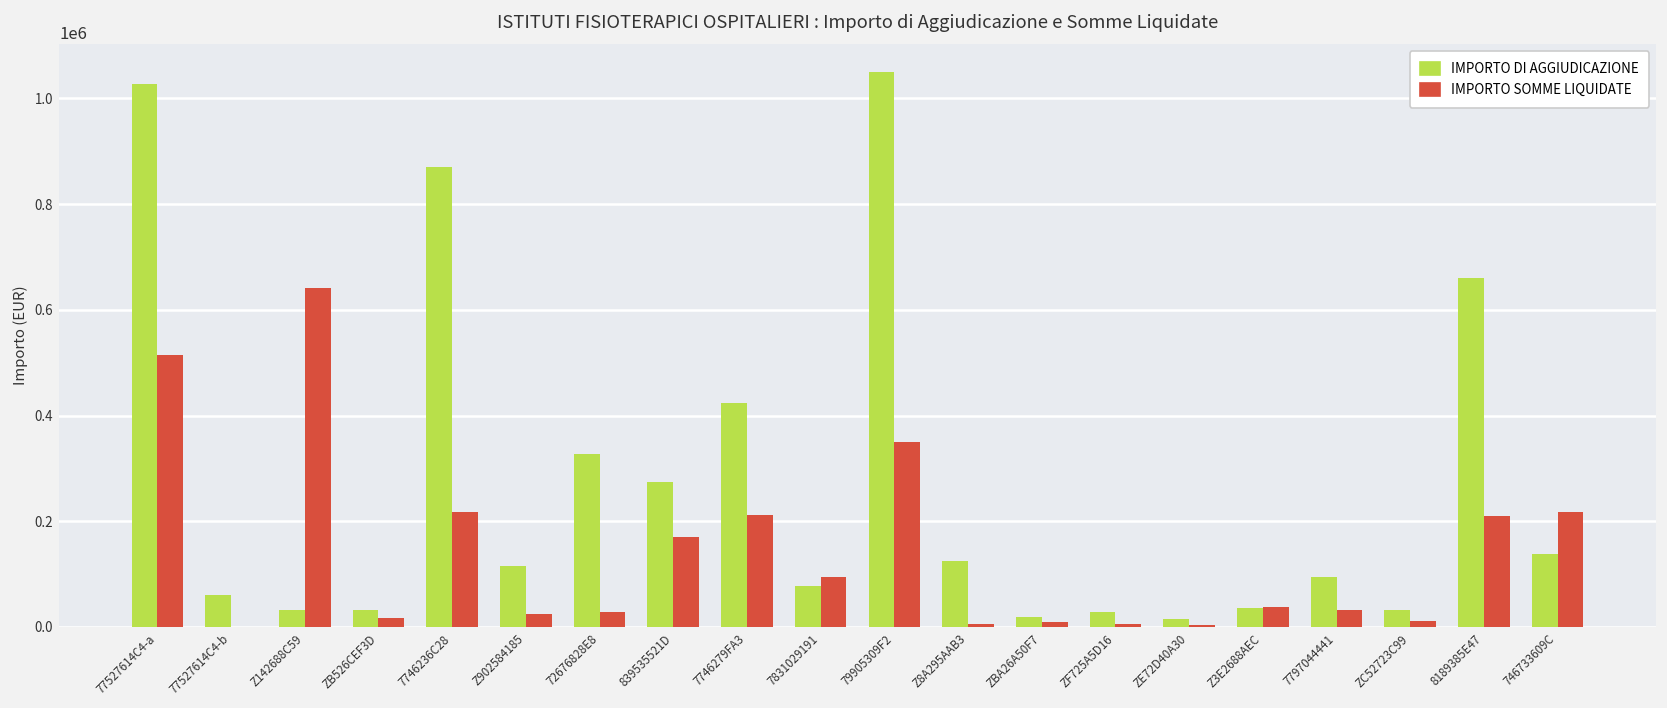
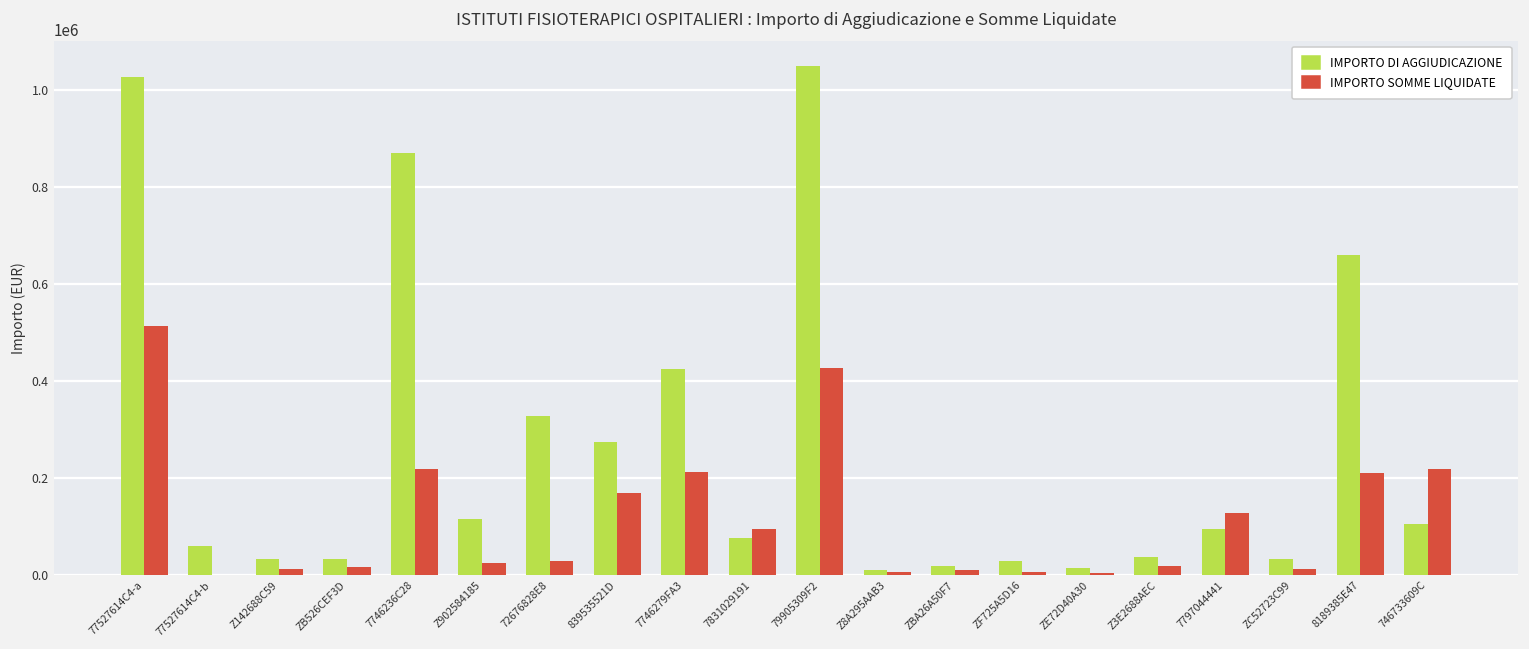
  {
    "IMPORTO DI AGGIUDICAZIONE": {
      "77527614C4-a": 1030000,
      "77527614C4-b": 60000,
      "Z142688C59": 30000,
      "ZB526CEF3D": 30000,
      "7746236C28": 870000,
      "Z902584185": 110000,
      "72676828E8": 330000,
      "839535521D": 270000,
      "7746279FA3": 420000,
      "7831029191": 80000,
      "79905309F2": 1050000,
-     "Z8A295AAB3": 130000,
+     "Z8A295AAB3": 10000,
      "ZBA26A50F7": 20000,
      "ZF725A5D16": 30000,
      "ZE72D40A30": 10000,
      "Z3E2688AEC": 40000,
      "7797044441": 100000,
      "ZC52723C99": 30000,
      "8189385E47": 660000,
-     "746733609C": 140000
+     "746733609C": 110000
    },
    "IMPORTO SOMME LIQUIDATE": {
      "77527614C4-a": 510000,
      "77527614C4-b": 0,
-     "Z142688C59": 640000,
+     "Z142688C59": 10000,
      "ZB526CEF3D": 20000,
      "7746236C28": 220000,
      "Z902584185": 20000,
      "72676828E8": 30000,
      "839535521D": 170000,
      "7746279FA3": 210000,
      "7831029191": 90000,
-     "79905309F2": 350000,
+     "79905309F2": 430000,
      "Z8A295AAB3": 10000,
      "ZBA26A50F7": 10000,
      "ZF725A5D16": 10000,
-     "Z3E2688AEC": 40000,
-     "7797044441": 30000,
+     "Z3E2688AEC": 20000,
+     "7797044441": 130000,
      "ZC52723C99": 10000,
      "8189385E47": 210000,
      "746733609C": 220000
    }
  }
